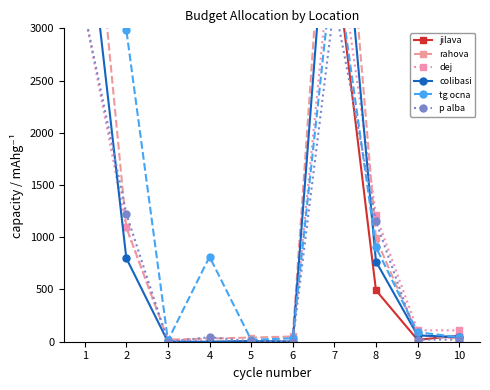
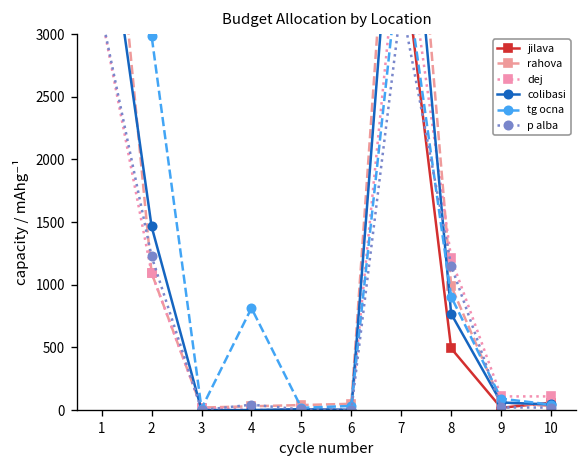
  {
    "jilava": {
      "8": 490
    },
    "colibasi": {
-     "2": 800,
+     "2": 1460,
      "8": 770
    },
    "tg ocna": {
      "2": 2990,
      "4": 810,
      "8": 900
    },
    "p alba": {
      "2": 1230,
      "8": 1150
    }
  }
